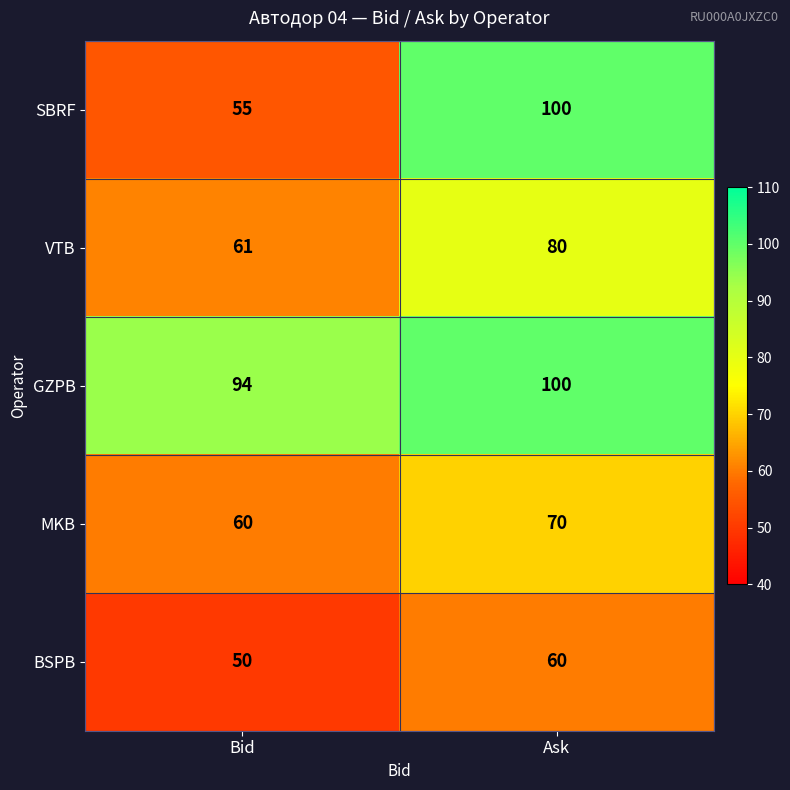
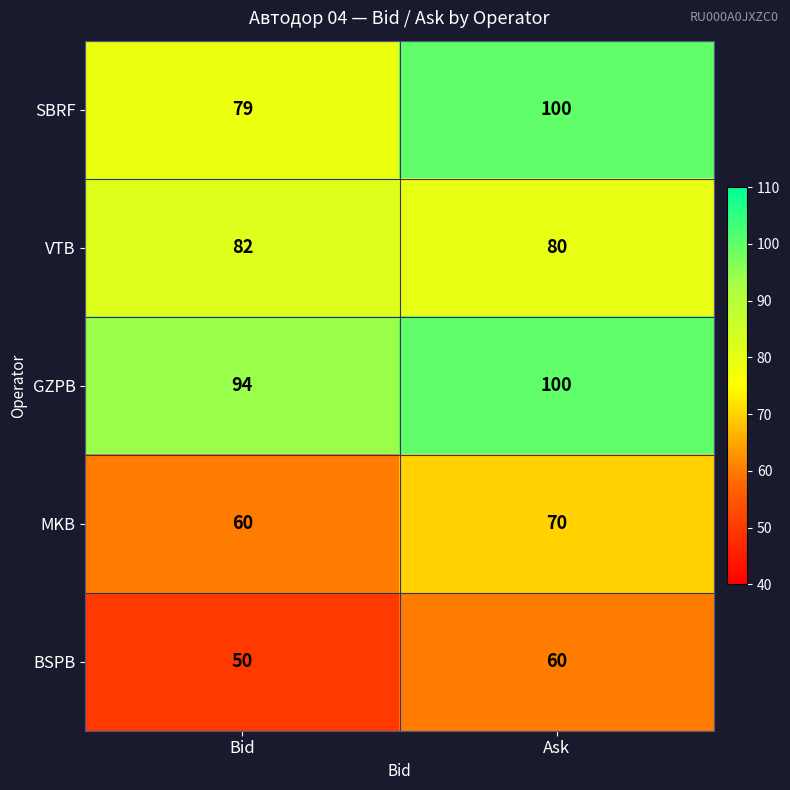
  {
    "SBRF": {
-     "Bid": 55,
+     "Bid": 79,
      "Ask": 100
    },
    "VTB": {
-     "Bid": 61,
+     "Bid": 82,
      "Ask": 80
    },
    "GZPB": {
      "Bid": 94,
      "Ask": 100
    },
    "MKB": {
      "Bid": 60,
      "Ask": 70
    },
    "BSPB": {
      "Bid": 50,
      "Ask": 60
    }
  }
